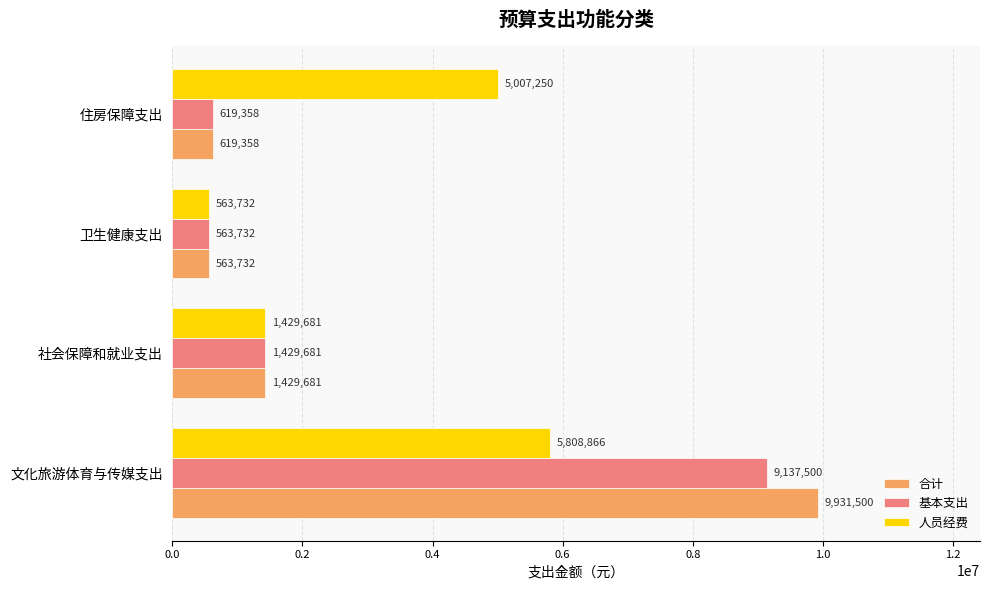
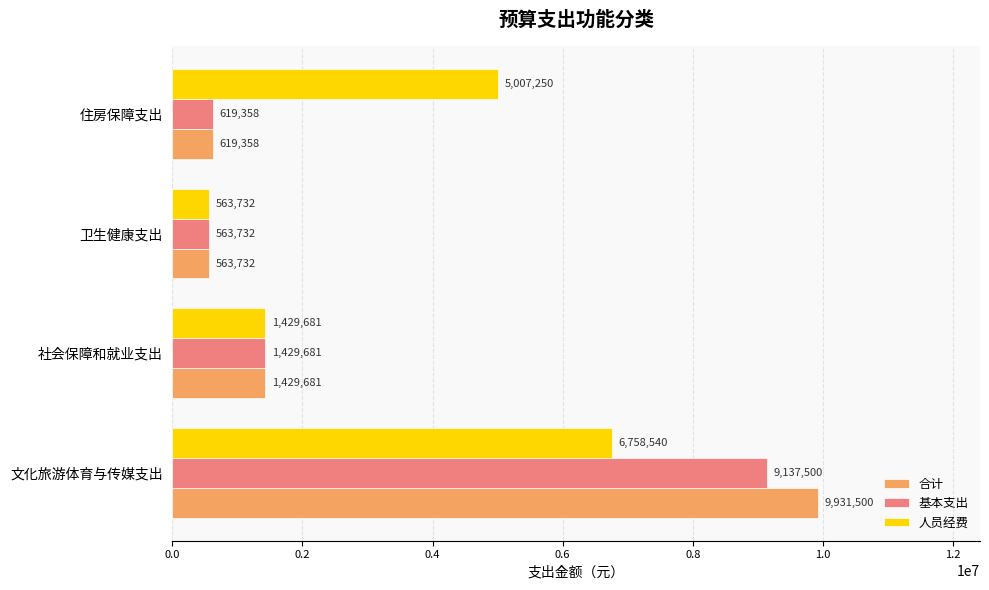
  {
    "人员经费": {
      "住房保障支出": "5,007,250",
      "卫生健康支出": "563,732",
      "社会保障和就业支出": "1,429,681",
-     "文化旅游体育与传媒支出": "5,808,866"
+     "文化旅游体育与传媒支出": "6,758,540"
    }
  }
